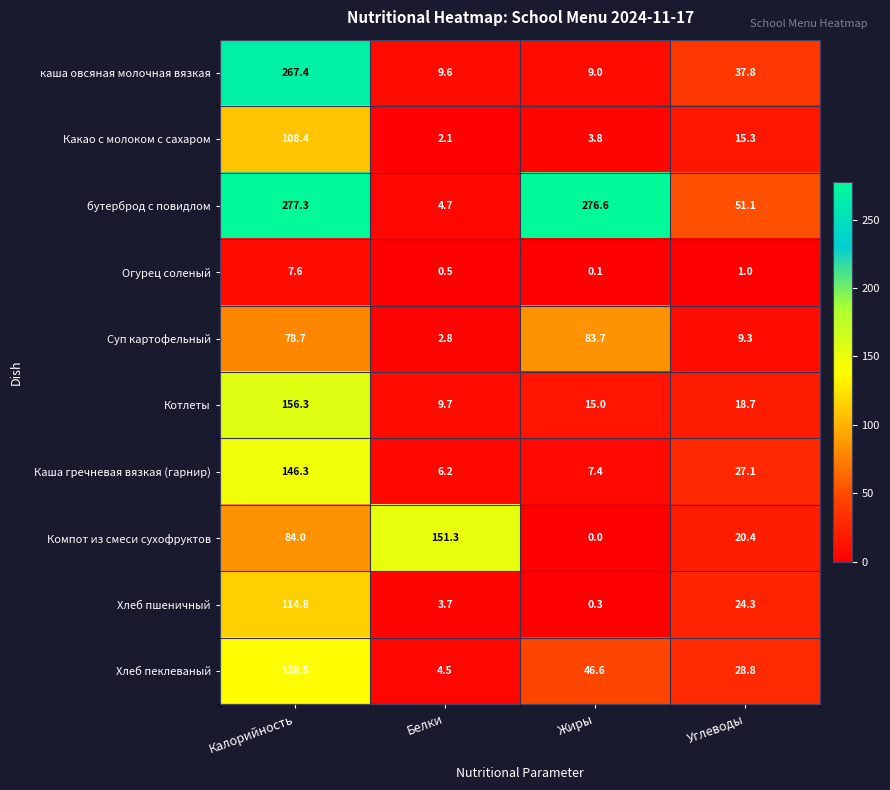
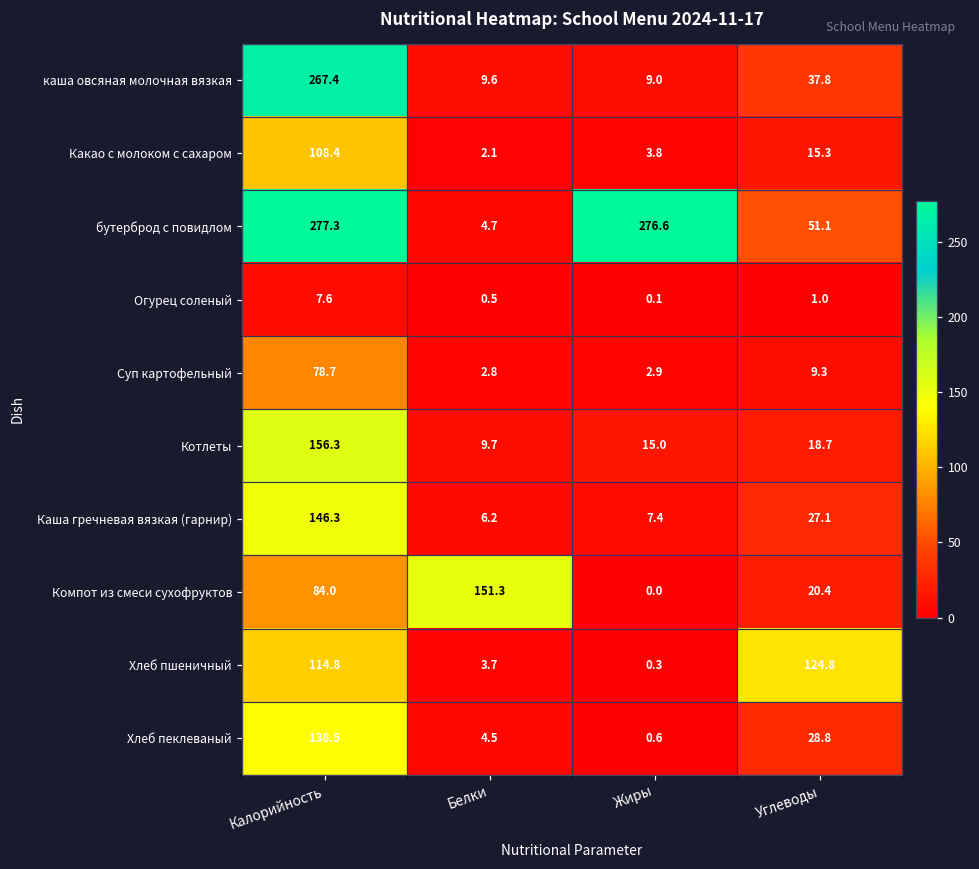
  {
    "каша овсяная молочная вязкая": {
      "Калорийность": 267.4,
      "Белки": 9.6,
      "Жиры": 9.0,
      "Углеводы": 37.8
    },
    "Какао с молоком с сахаром": {
      "Калорийность": 108.4,
      "Белки": 2.1,
      "Жиры": 3.8,
      "Углеводы": 15.3
    },
    "бутерброд с повидлом": {
      "Калорийность": 277.3,
      "Белки": 4.7,
      "Жиры": 276.6,
      "Углеводы": 51.1
    },
    "Огурец соленый": {
      "Калорийность": 7.6,
      "Белки": 0.5,
      "Жиры": 0.1,
      "Углеводы": 1.0
    },
    "Суп картофельный": {
      "Калорийность": 78.7,
      "Белки": 2.8,
-     "Жиры": 83.7,
+     "Жиры": 2.9,
      "Углеводы": 9.3
    },
    "Котлеты": {
      "Калорийность": 156.3,
      "Белки": 9.7,
      "Жиры": 15.0,
      "Углеводы": 18.7
    },
    "Каша гречневая вязкая (гарнир)": {
      "Калорийность": 146.3,
      "Белки": 6.2,
      "Жиры": 7.4,
      "Углеводы": 27.1
    },
    "Компот из смеси сухофруктов": {
      "Калорийность": 84.0,
      "Белки": 151.3,
      "Жиры": 0.0,
      "Углеводы": 20.4
    },
    "Хлеб пшеничный": {
      "Калорийность": 114.8,
      "Белки": 3.7,
      "Жиры": 0.3,
-     "Углеводы": 24.3
+     "Углеводы": 124.8
    },
    "Хлеб пеклеваный": {
      "Калорийность": 138.5,
      "Белки": 4.5,
-     "Жиры": 46.6,
+     "Жиры": 0.6,
      "Углеводы": 28.8
    }
  }
